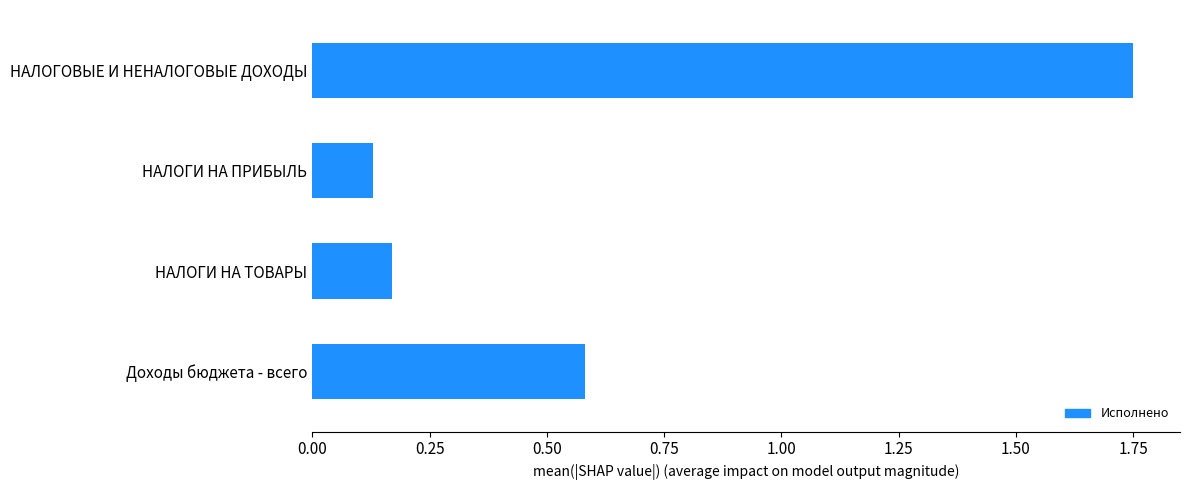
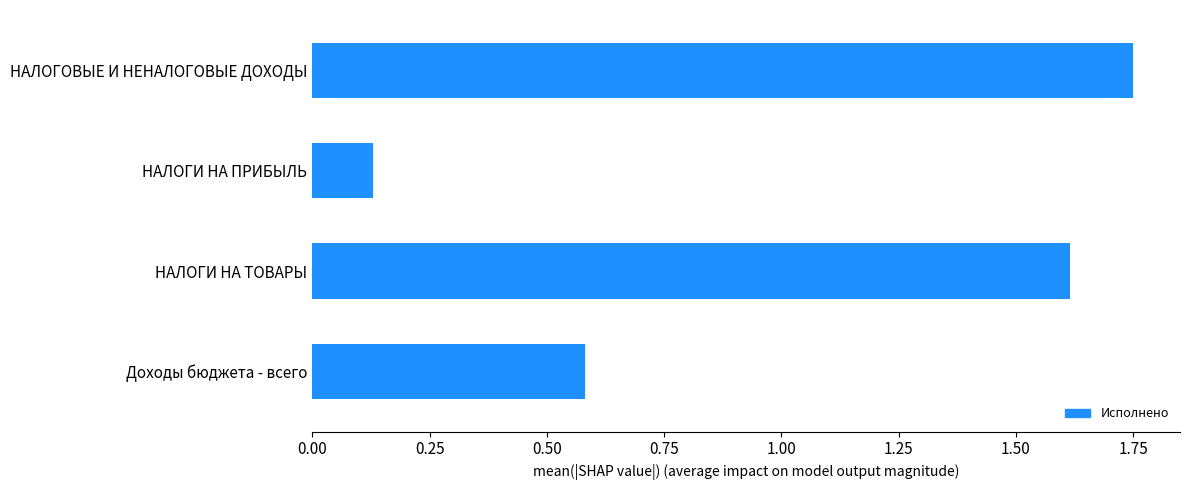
  {
    "НАЛОГОВЫЕ И НЕНАЛОГОВЫЕ ДОХОДЫ": 1.75,
    "НАЛОГИ НА ПРИБЫЛЬ": 0.13,
-   "НАЛОГИ НА ТОВАРЫ": 0.17,
+   "НАЛОГИ НА ТОВАРЫ": 1.62,
    "Доходы бюджета - всего": 0.58
  }
